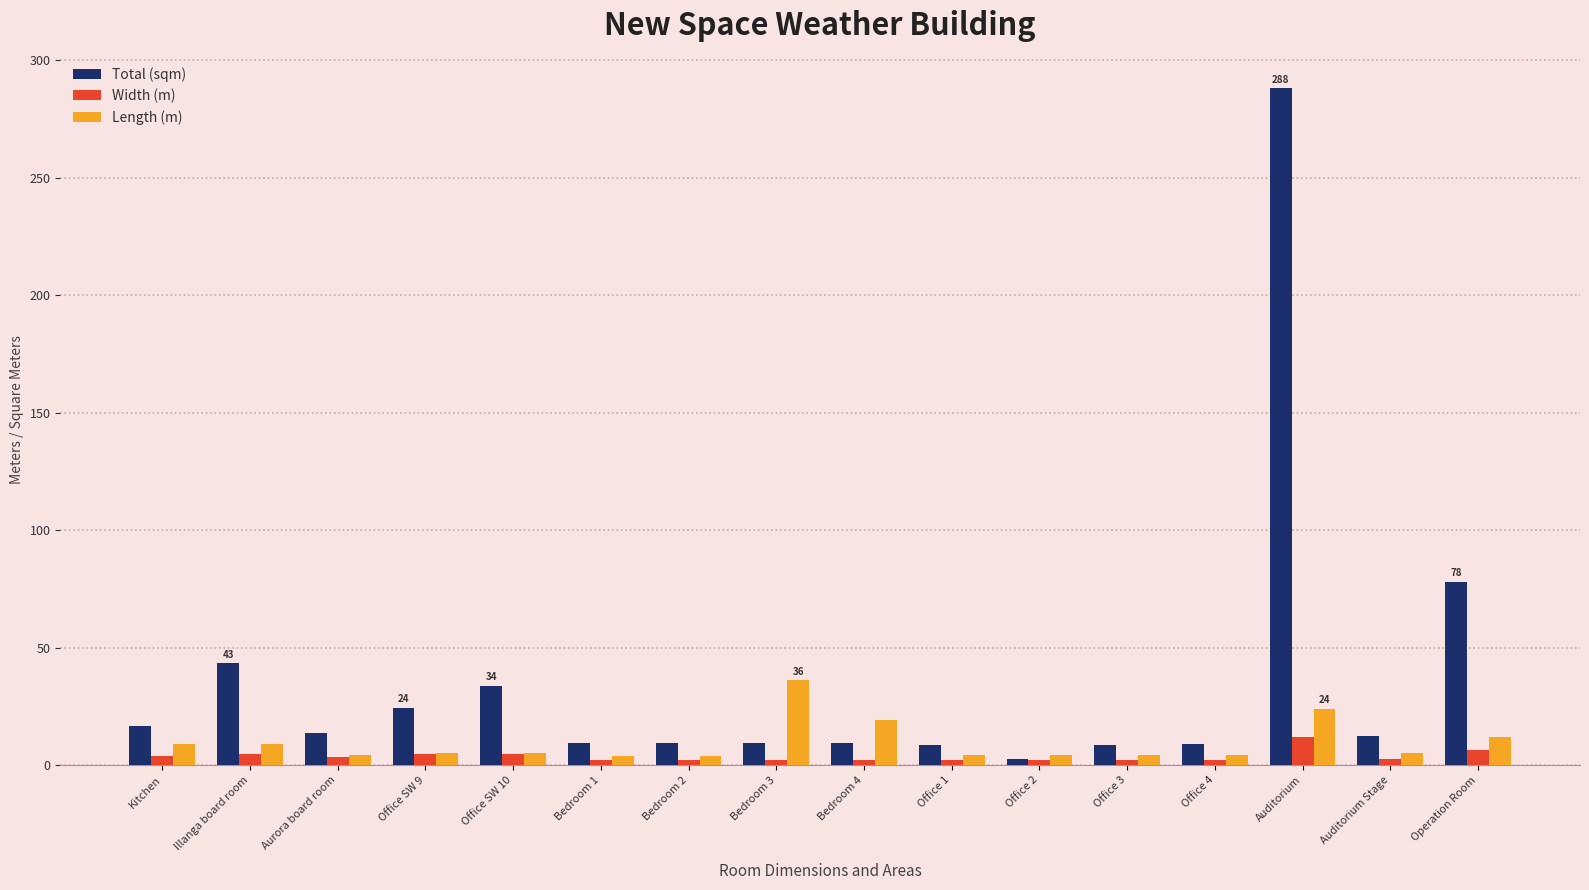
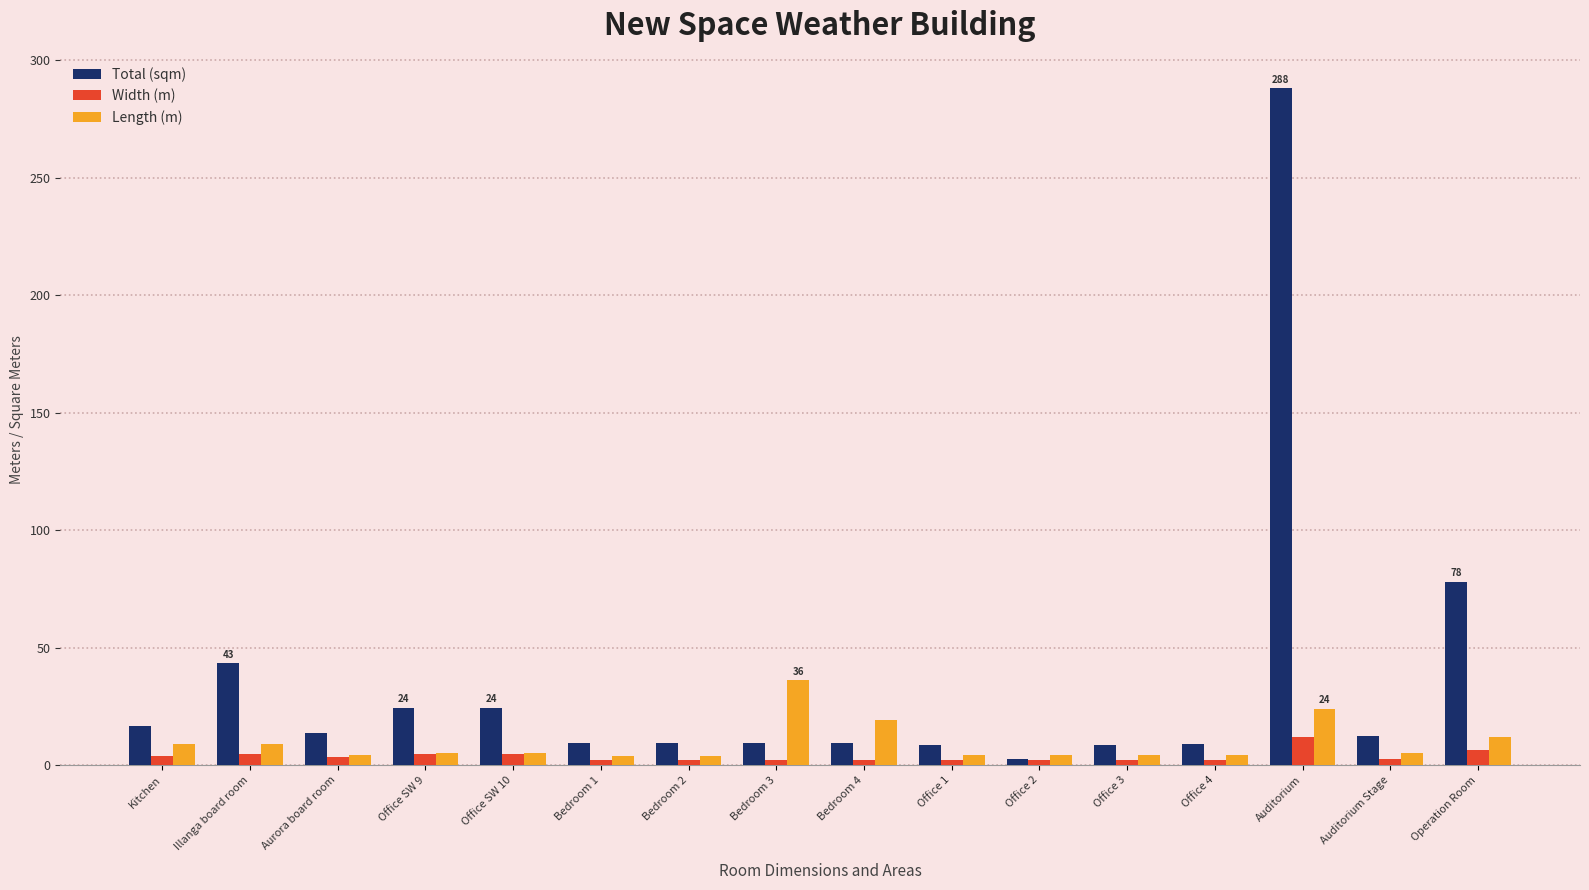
  {
    "Total (sqm)": {
      "Illanga board room": 43,
      "Office SW 9": 24,
-     "Office SW 10": 34,
+     "Office SW 10": 24,
      "Auditorium": 288,
      "Operation Room": 78
    },
    "Width (m)": {
      "Kitchen": 4,
      "Illanga board room": 5,
      "Aurora board room": 3,
      "Office SW 9": 5,
      "Office SW 10": 5,
      "Bedroom 1": 2,
      "Bedroom 2": 2,
      "Bedroom 3": 2,
      "Bedroom 4": 2,
      "Office 1": 2,
      "Office 2": 2,
      "Office 3": 2,
      "Office 4": 2,
      "Auditorium": 12,
      "Auditorium Stage": 3,
      "Operation Room": 7
    },
    "Length (m)": {
      "Bedroom 3": 36,
      "Auditorium": 24
    }
  }
